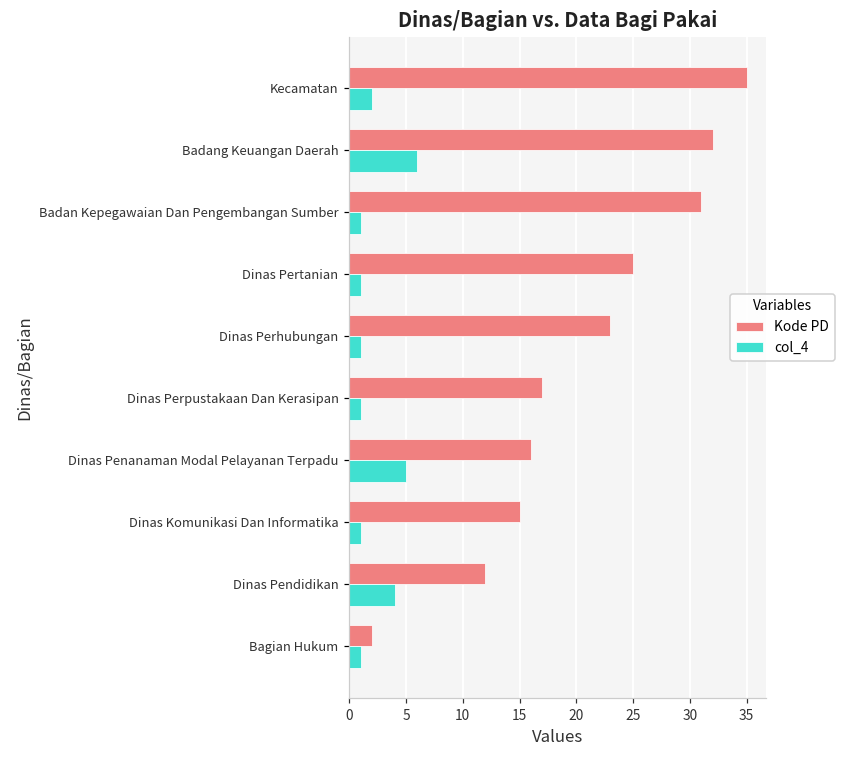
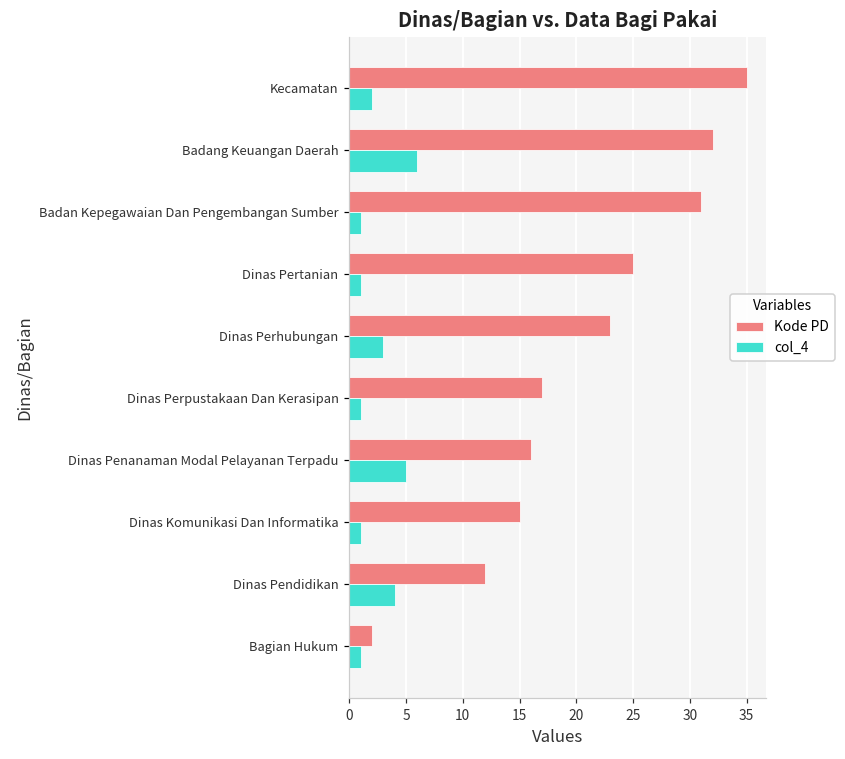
  {
    "Kode PD": {
      "Kecamatan": 35,
      "Badang Keuangan Daerah": 32,
      "Badan Kepegawaian Dan Pengembangan Sumber": 31,
      "Dinas Pertanian": 25,
      "Dinas Perhubungan": 23,
      "Dinas Perpustakaan Dan Kerasipan": 17,
      "Dinas Penanaman Modal Pelayanan Terpadu": 16,
      "Dinas Komunikasi Dan Informatika": 15,
      "Dinas Pendidikan": 12,
      "Bagian Hukum": 2
    },
    "col_4": {
      "Kecamatan": 2,
      "Badang Keuangan Daerah": 6,
      "Badan Kepegawaian Dan Pengembangan Sumber": 1,
      "Dinas Pertanian": 1,
-     "Dinas Perhubungan": 1,
+     "Dinas Perhubungan": 3,
      "Dinas Perpustakaan Dan Kerasipan": 1,
      "Dinas Penanaman Modal Pelayanan Terpadu": 5,
      "Dinas Komunikasi Dan Informatika": 1,
      "Dinas Pendidikan": 4,
      "Bagian Hukum": 1
    }
  }
